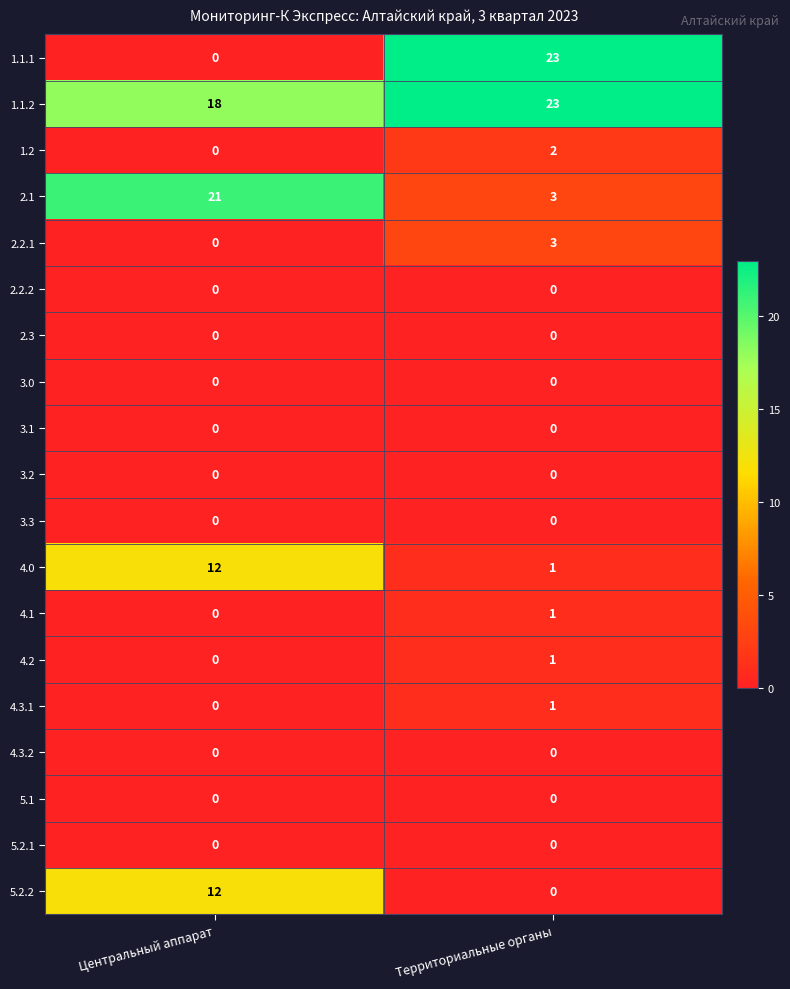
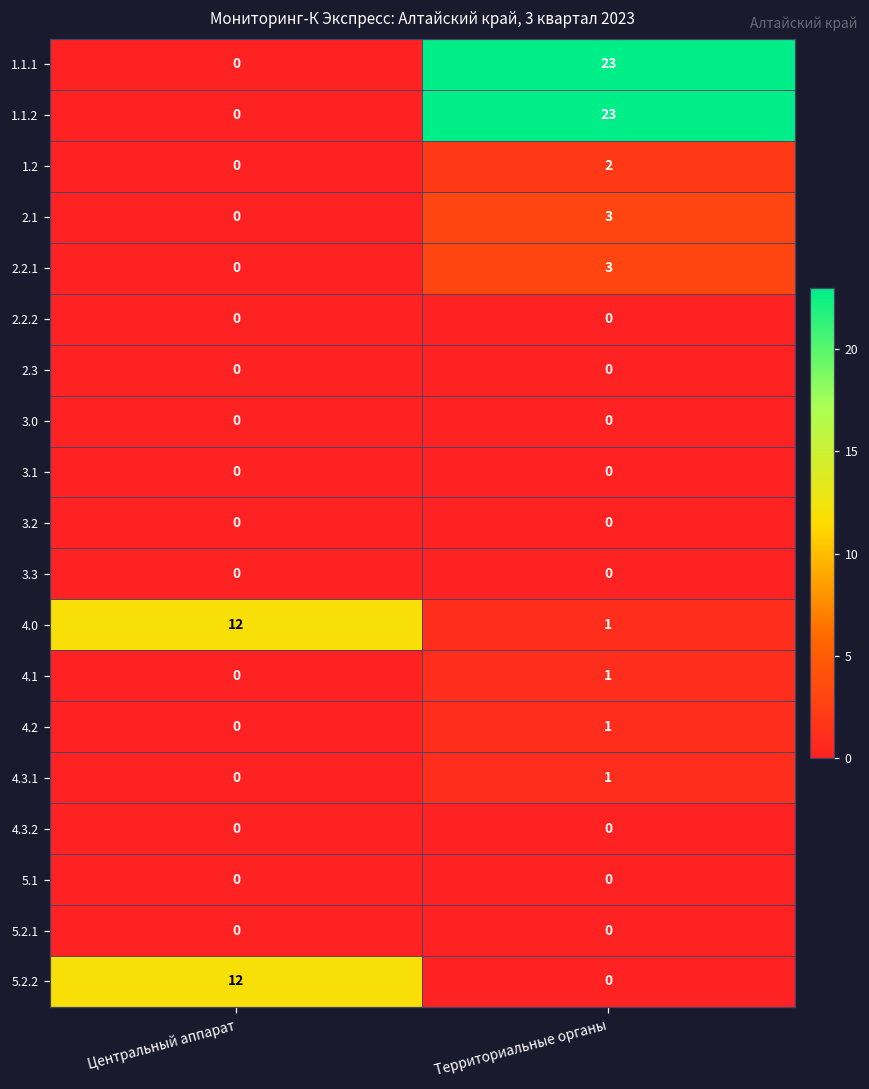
  {
    "1.1.1": {
      "Центральный аппарат": 0,
      "Территориальные органы": 23
    },
    "1.1.2": {
-     "Центральный аппарат": 18,
+     "Центральный аппарат": 0,
      "Территориальные органы": 23
    },
    "1.2": {
      "Центральный аппарат": 0,
      "Территориальные органы": 2
    },
    "2.1": {
-     "Центральный аппарат": 21,
+     "Центральный аппарат": 0,
      "Территориальные органы": 3
    },
    "2.2.1": {
      "Центральный аппарат": 0,
      "Территориальные органы": 3
    },
    "2.2.2": {
      "Центральный аппарат": 0,
      "Территориальные органы": 0
    },
    "2.3": {
      "Центральный аппарат": 0,
      "Территориальные органы": 0
    },
    "3.0": {
      "Центральный аппарат": 0,
      "Территориальные органы": 0
    },
    "3.1": {
      "Центральный аппарат": 0,
      "Территориальные органы": 0
    },
    "3.2": {
      "Центральный аппарат": 0,
      "Территориальные органы": 0
    },
    "3.3": {
      "Центральный аппарат": 0,
      "Территориальные органы": 0
    },
    "4.0": {
      "Центральный аппарат": 12,
      "Территориальные органы": 1
    },
    "4.1": {
      "Центральный аппарат": 0,
      "Территориальные органы": 1
    },
    "4.2": {
      "Центральный аппарат": 0,
      "Территориальные органы": 1
    },
    "4.3.1": {
      "Центральный аппарат": 0,
      "Территориальные органы": 1
    },
    "4.3.2": {
      "Центральный аппарат": 0,
      "Территориальные органы": 0
    },
    "5.1": {
      "Центральный аппарат": 0,
      "Территориальные органы": 0
    },
    "5.2.1": {
      "Центральный аппарат": 0,
      "Территориальные органы": 0
    },
    "5.2.2": {
      "Центральный аппарат": 12,
      "Территориальные органы": 0
    }
  }
